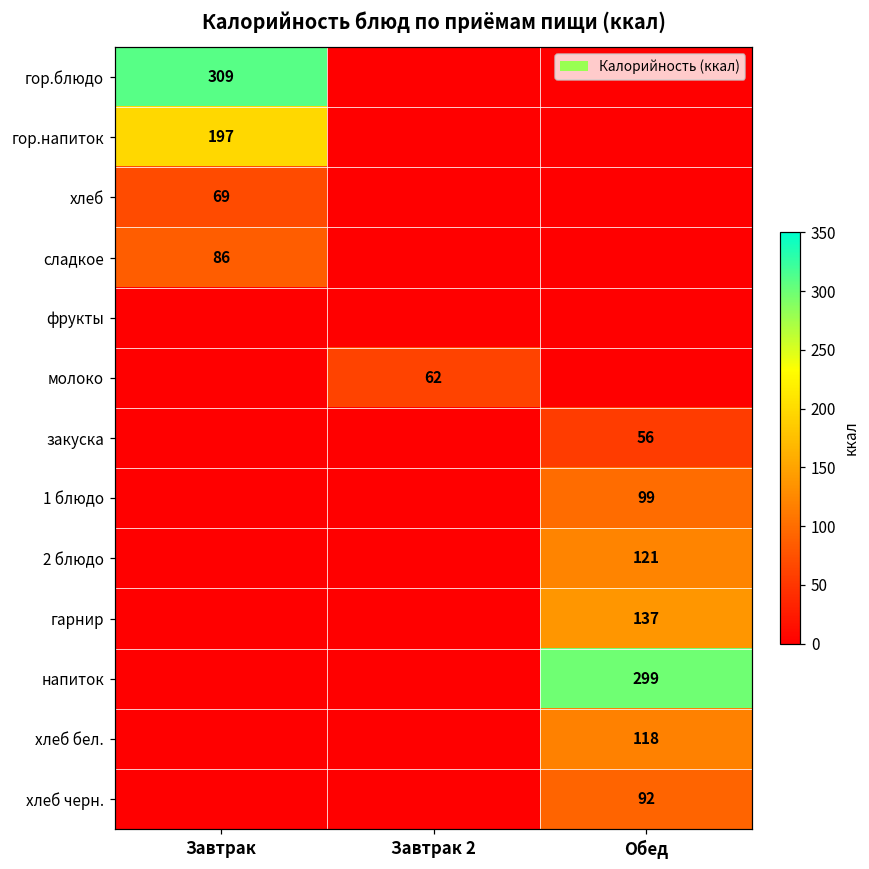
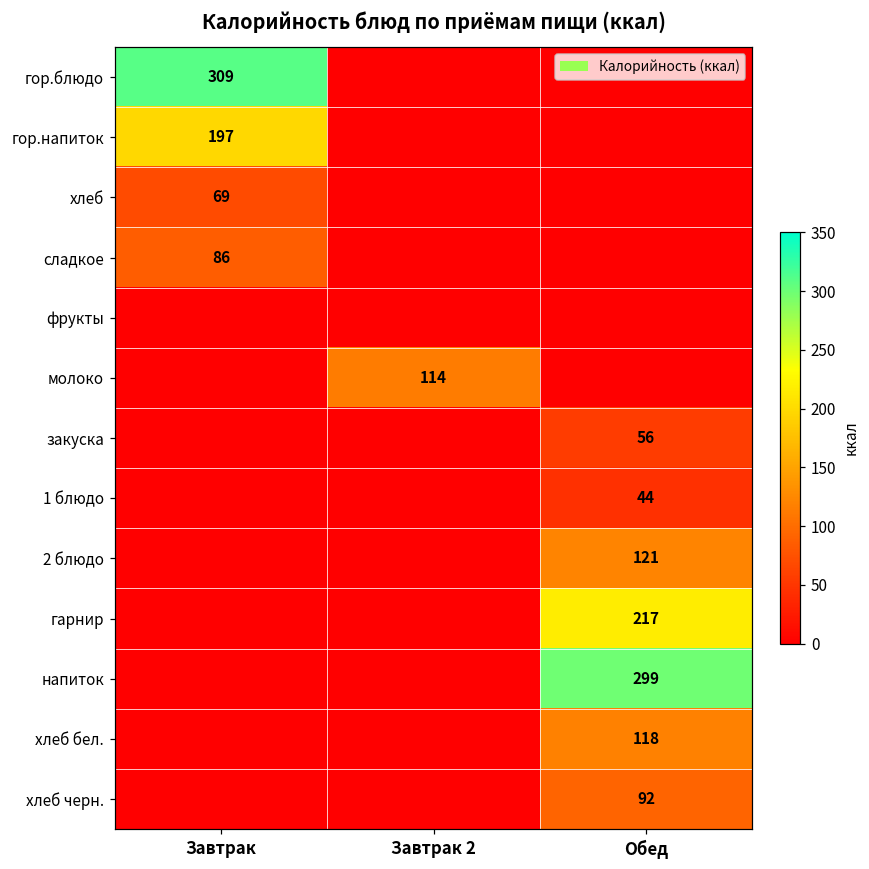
  {
    "гор.блюдо": {
      "Завтрак": 309
    },
    "гор.напиток": {
      "Завтрак": 197
    },
    "хлеб": {
      "Завтрак": 69
    },
    "сладкое": {
      "Завтрак": 86
    },
    "молоко": {
-     "Завтрак 2": 62
+     "Завтрак 2": 114
    },
    "закуска": {
      "Обед": 56
    },
    "1 блюдо": {
-     "Обед": 99
+     "Обед": 44
    },
    "2 блюдо": {
      "Обед": 121
    },
    "гарнир": {
-     "Обед": 137
+     "Обед": 217
    },
    "напиток": {
      "Обед": 299
    },
    "хлеб бел.": {
      "Обед": 118
    },
    "хлеб черн.": {
      "Обед": 92
    }
  }
